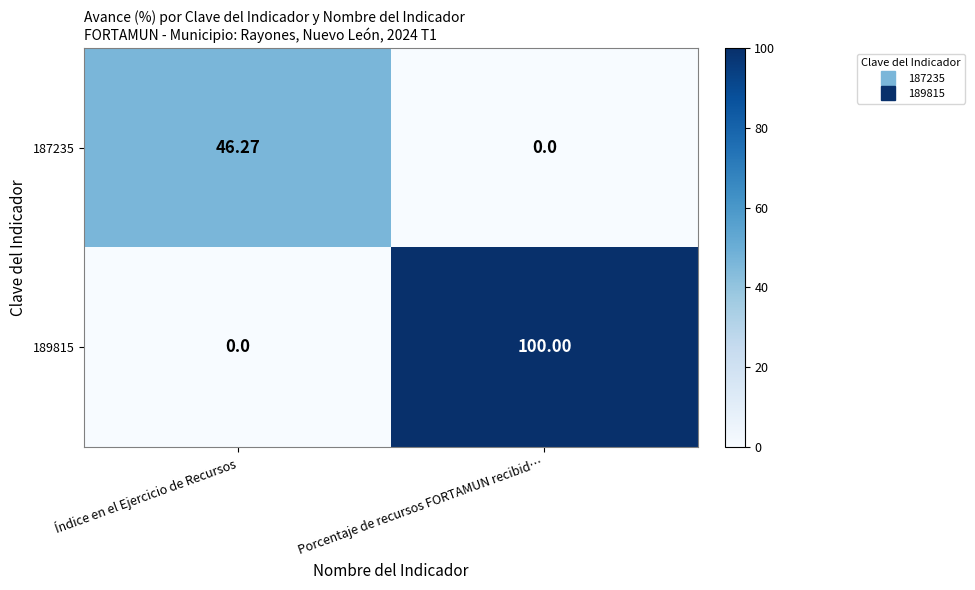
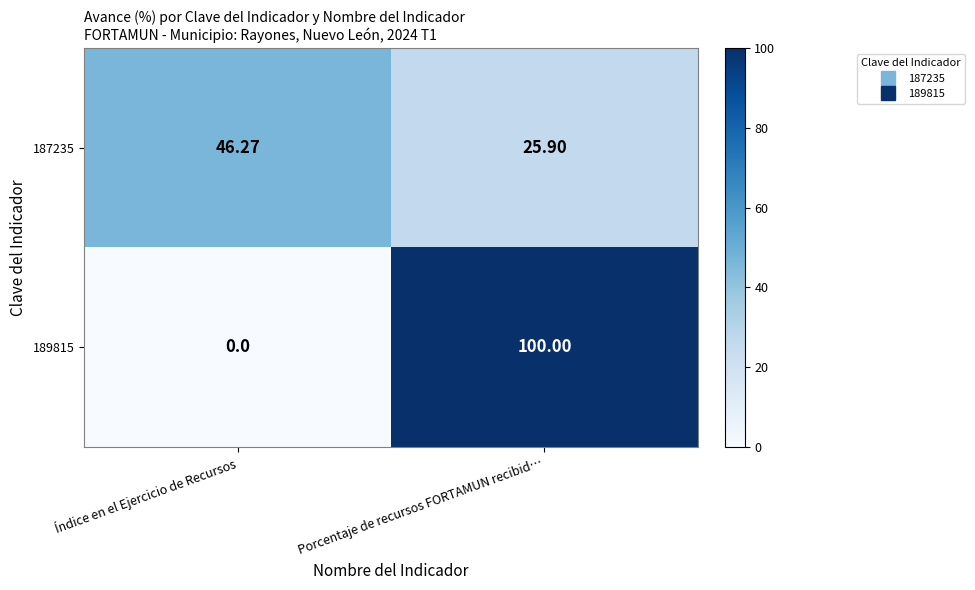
  {
    "187235": {
      "Índice en el Ejercicio de Recursos": 46.27,
-     "Porcentaje de recursos FORTAMUN recibid…": 0.0
+     "Porcentaje de recursos FORTAMUN recibid…": 25.90
    },
    "189815": {
      "Índice en el Ejercicio de Recursos": 0.0,
      "Porcentaje de recursos FORTAMUN recibid…": 100.00
    }
  }
